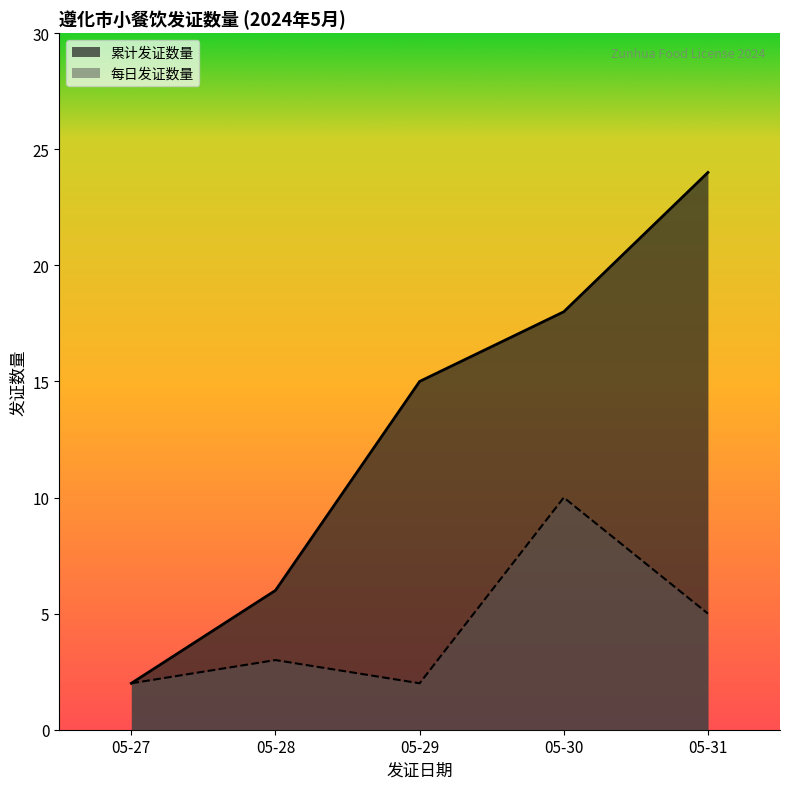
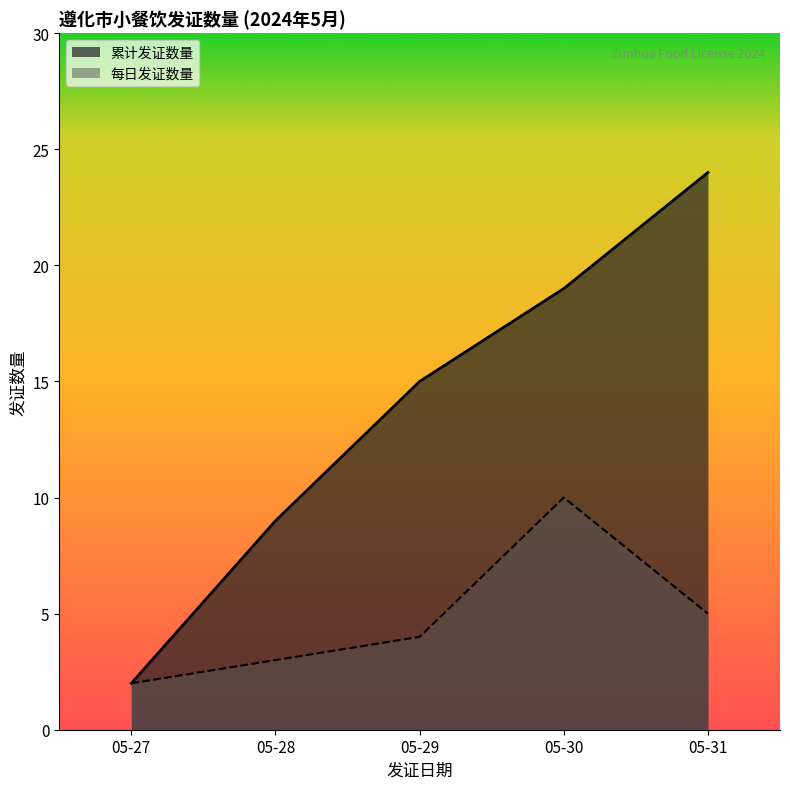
  {
    "累计发证数量": {
-     "05-28": 6,
+     "05-28": 9,
      "05-29": 15,
-     "05-30": 18,
+     "05-30": 19,
      "05-31": 24
    },
    "每日发证数量": {
      "05-28": 3,
-     "05-29": 2,
+     "05-29": 4,
      "05-30": 10,
      "05-31": 5
    }
  }
